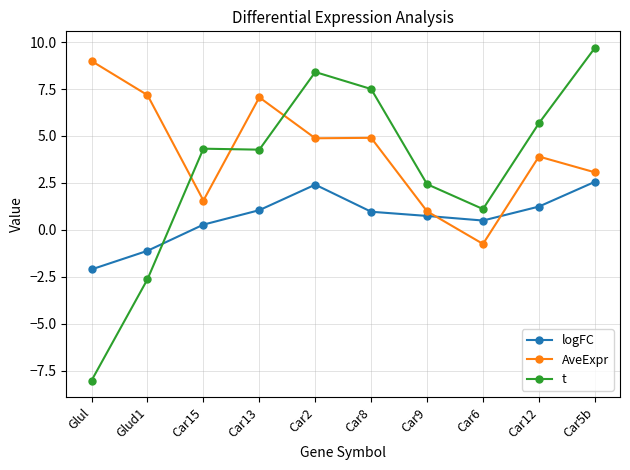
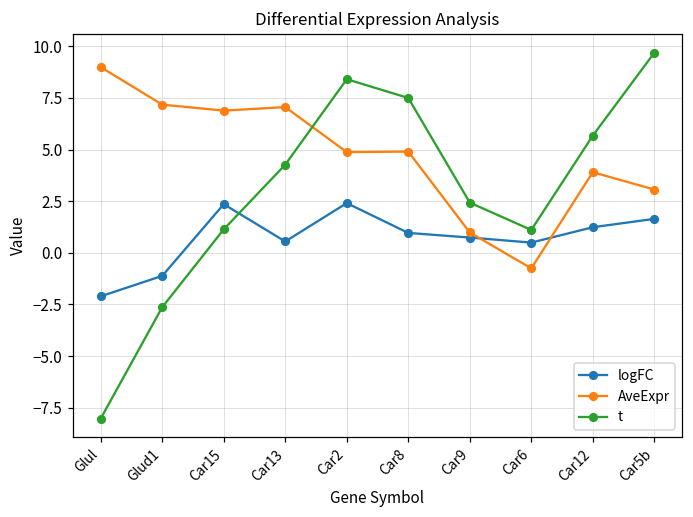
  {
    "logFC": {
      "Glul": -2.1,
      "Glud1": -1.1,
-     "Car15": 0.3,
-     "Car13": 1.0,
+     "Car15": 2.4,
+     "Car13": 0.5,
      "Car2": 2.4,
      "Car8": 1.0,
      "Car9": 0.7,
      "Car6": 0.5,
      "Car12": 1.2,
-     "Car5b": 2.6
+     "Car5b": 1.6
    },
    "AveExpr": {
      "Glul": 9.0,
      "Glud1": 7.2,
-     "Car15": 1.6,
+     "Car15": 6.9,
      "Car13": 7.1,
      "Car2": 4.9,
      "Car8": 4.9,
      "Car9": 1.0,
      "Car6": -0.8,
      "Car12": 3.9,
      "Car5b": 3.1
    },
    "t": {
      "Glul": -8.0,
      "Glud1": -2.6,
-     "Car15": 4.3,
+     "Car15": 1.1,
      "Car13": 4.3,
      "Car2": 8.4,
      "Car8": 7.5,
      "Car9": 2.4,
      "Car6": 1.1,
      "Car12": 5.7,
      "Car5b": 9.7
    }
  }
